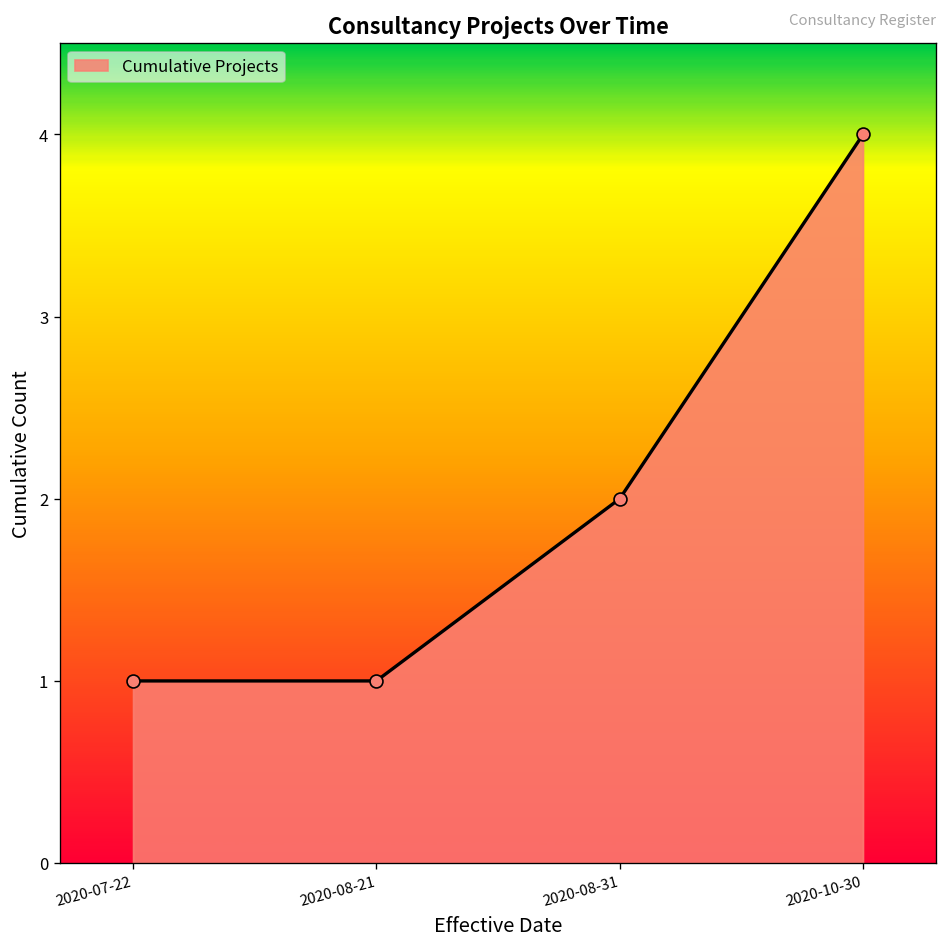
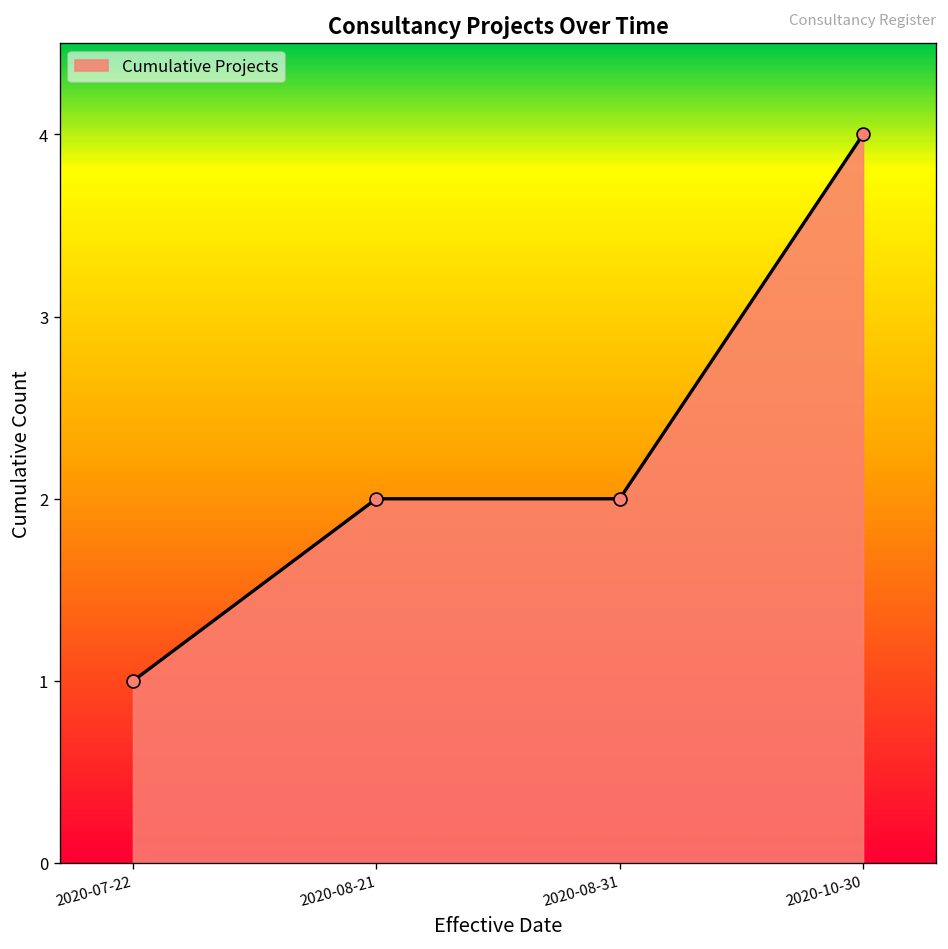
  {
    "2020-07-22": 1,
-   "2020-08-21": 1,
+   "2020-08-21": 2,
    "2020-08-31": 2,
    "2020-10-30": 4
  }
